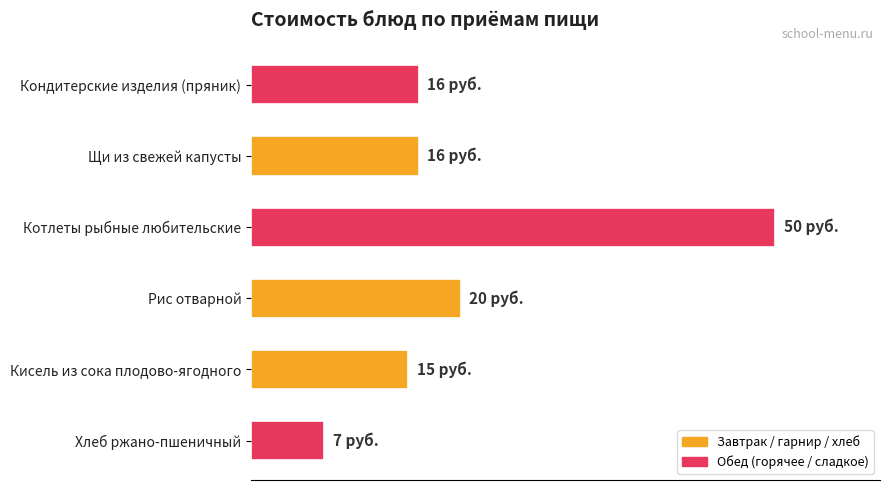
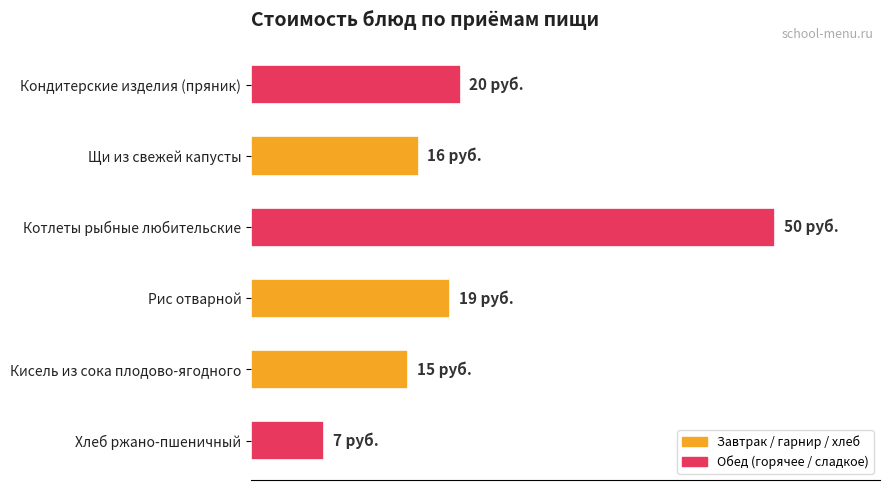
  {
-   "Кондитерские изделия (пряник)": 16,
+   "Кондитерские изделия (пряник)": 20,
    "Щи из свежей капусты": 16,
    "Котлеты рыбные любительские": 50,
-   "Рис отварной": 20,
+   "Рис отварной": 19,
    "Кисель из сока плодово-ягодного": 15,
    "Хлеб ржано-пшеничный": 7
  }
